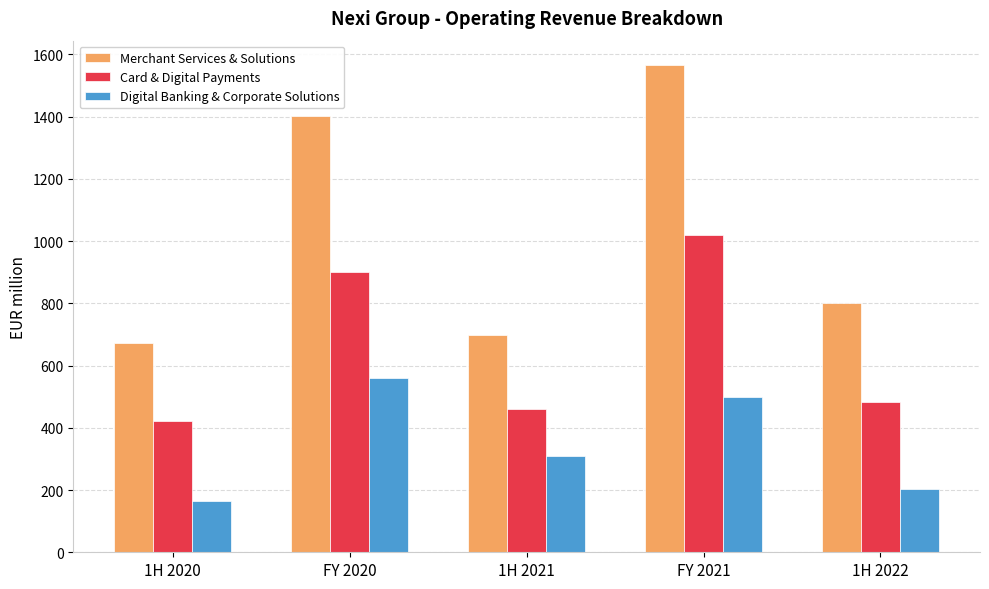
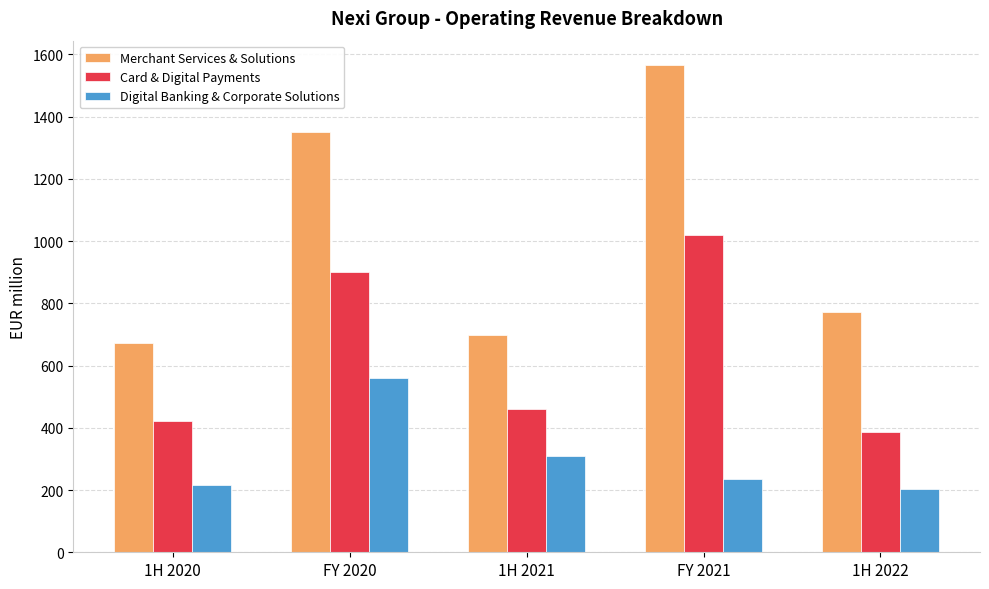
  {
    "Merchant Services & Solutions": {
      "1H 2020": 670,
-     "FY 2020": 1400,
+     "FY 2020": 1350,
      "1H 2021": 700,
      "FY 2021": 1570,
-     "1H 2022": 800
+     "1H 2022": 770
    },
    "Card & Digital Payments": {
      "1H 2020": 420,
      "FY 2020": 900,
      "1H 2021": 460,
      "FY 2021": 1020,
-     "1H 2022": 480
+     "1H 2022": 390
    },
    "Digital Banking & Corporate Solutions": {
-     "1H 2020": 160,
+     "1H 2020": 210,
      "FY 2020": 560,
      "1H 2021": 310,
-     "FY 2021": 500,
+     "FY 2021": 240,
      "1H 2022": 200
    }
  }
